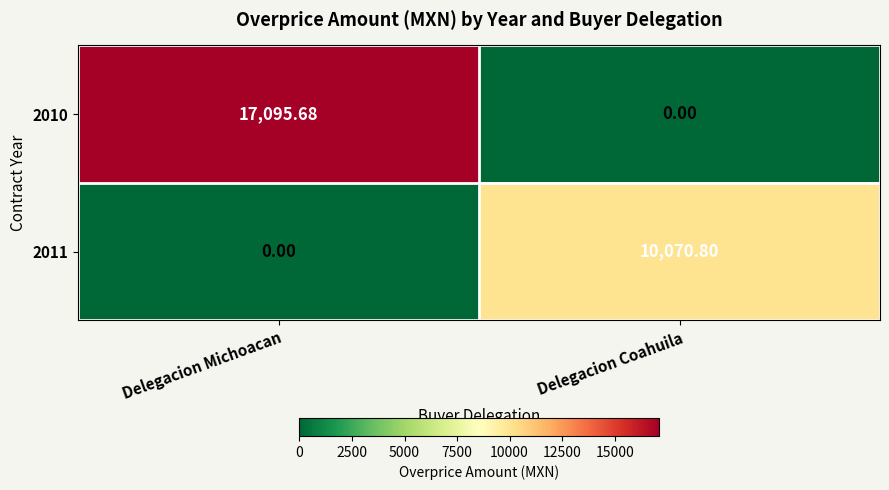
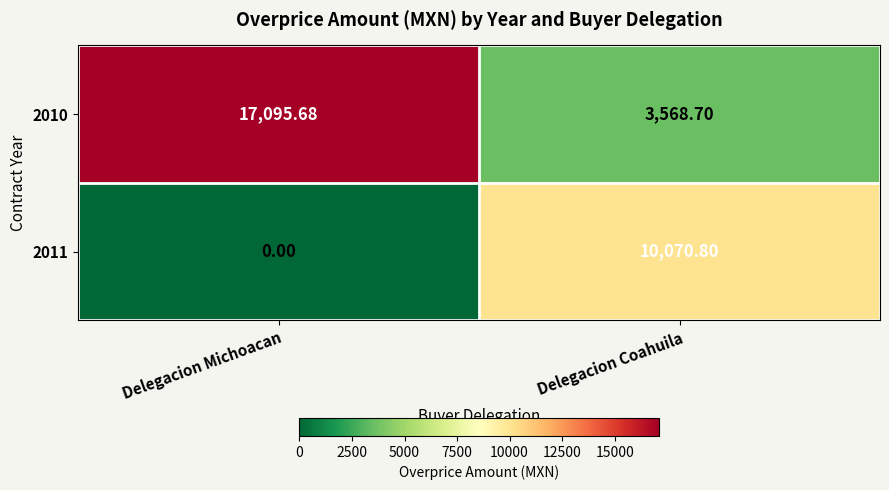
  {
    "2010": {
      "Delegacion Michoacan": "17,095.68",
-     "Delegacion Coahuila": "0.00"
+     "Delegacion Coahuila": "3,568.70"
    },
    "2011": {
      "Delegacion Michoacan": "0.00",
      "Delegacion Coahuila": "10,070.80"
    }
  }
